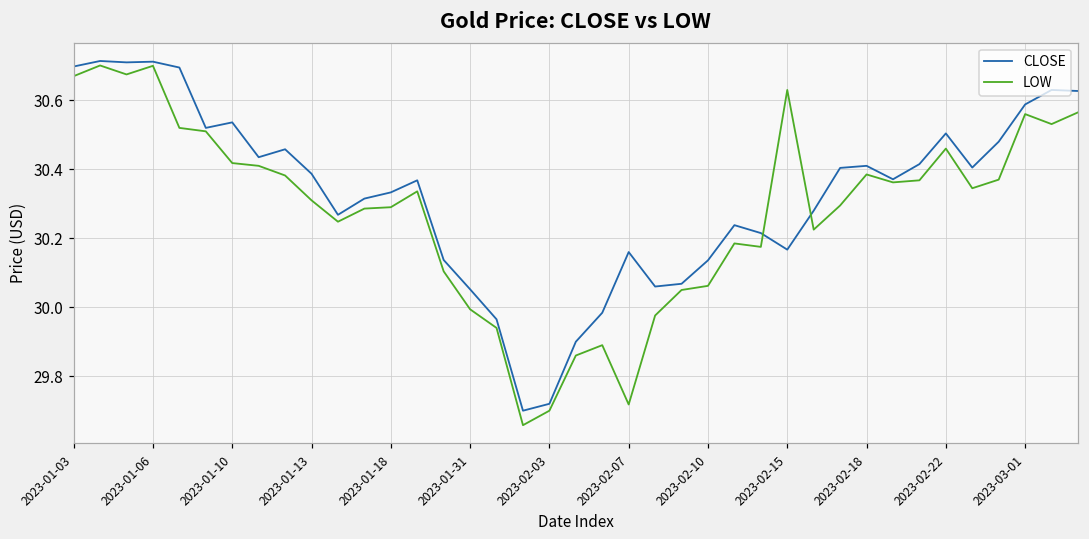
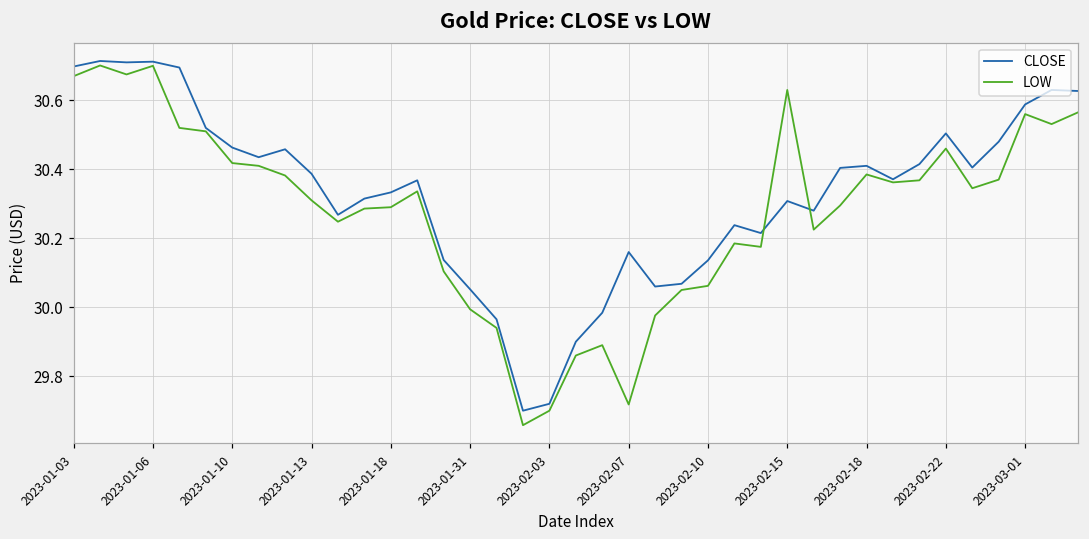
  {
    "CLOSE": {
      "2023-01-03": 30.70,
      "2023-01-06": 30.71,
-     "2023-01-10": 30.54,
+     "2023-01-10": 30.46,
      "2023-01-13": 30.39,
      "2023-01-18": 30.33,
      "2023-01-31": 30.05,
      "2023-02-03": 29.72,
      "2023-02-07": 30.16,
      "2023-02-10": 30.14,
-     "2023-02-15": 30.17,
+     "2023-02-15": 30.31,
      "2023-02-18": 30.41,
      "2023-02-22": 30.50,
      "2023-03-01": 30.59
    },
    "LOW": {
      "2023-01-03": 30.67,
      "2023-01-06": 30.70,
      "2023-01-10": 30.42,
      "2023-01-13": 30.31,
      "2023-01-18": 30.29,
      "2023-01-31": 29.99,
      "2023-02-03": 29.70,
      "2023-02-07": 29.72,
      "2023-02-10": 30.06,
      "2023-02-15": 30.63,
      "2023-02-18": 30.39,
      "2023-02-22": 30.46,
      "2023-03-01": 30.56
    }
  }
